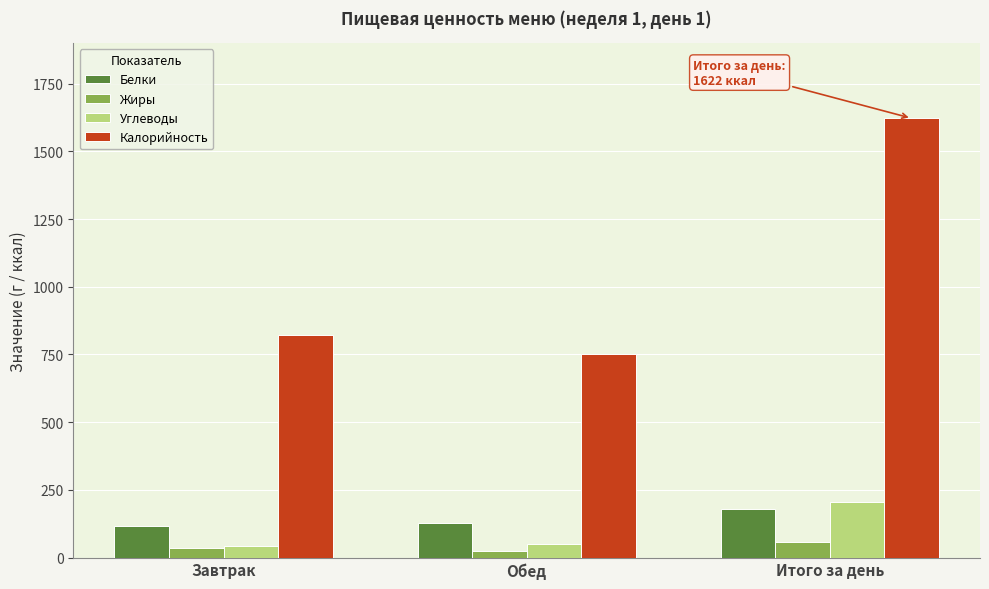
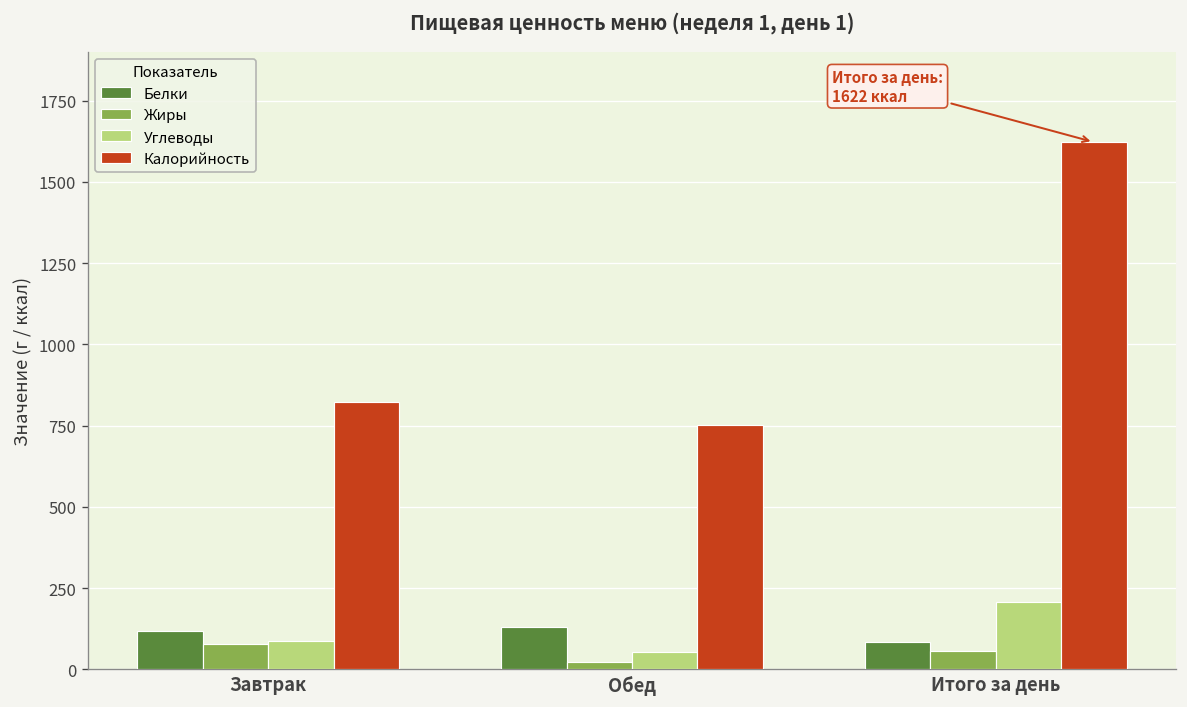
  {
    "Белки": {
      "Завтрак": 120,
      "Обед": 130,
-     "Итого за день": 180
+     "Итого за день": 80
    },
    "Жиры": {
-     "Завтрак": 30,
+     "Завтрак": 80,
      "Обед": 20,
      "Итого за день": 60
    },
    "Углеводы": {
-     "Завтрак": 40,
+     "Завтрак": 90,
      "Обед": 50,
      "Итого за день": 210
    },
    "Калорийность": {
      "Завтрак": 820,
      "Обед": 750
    }
  }
